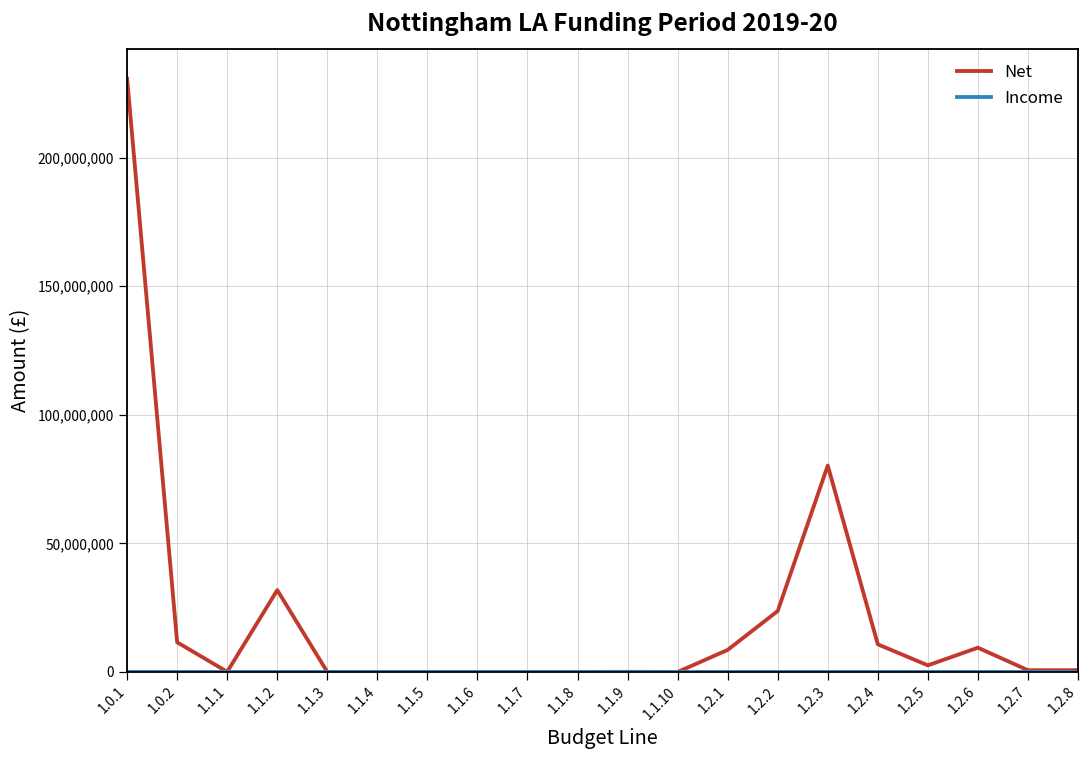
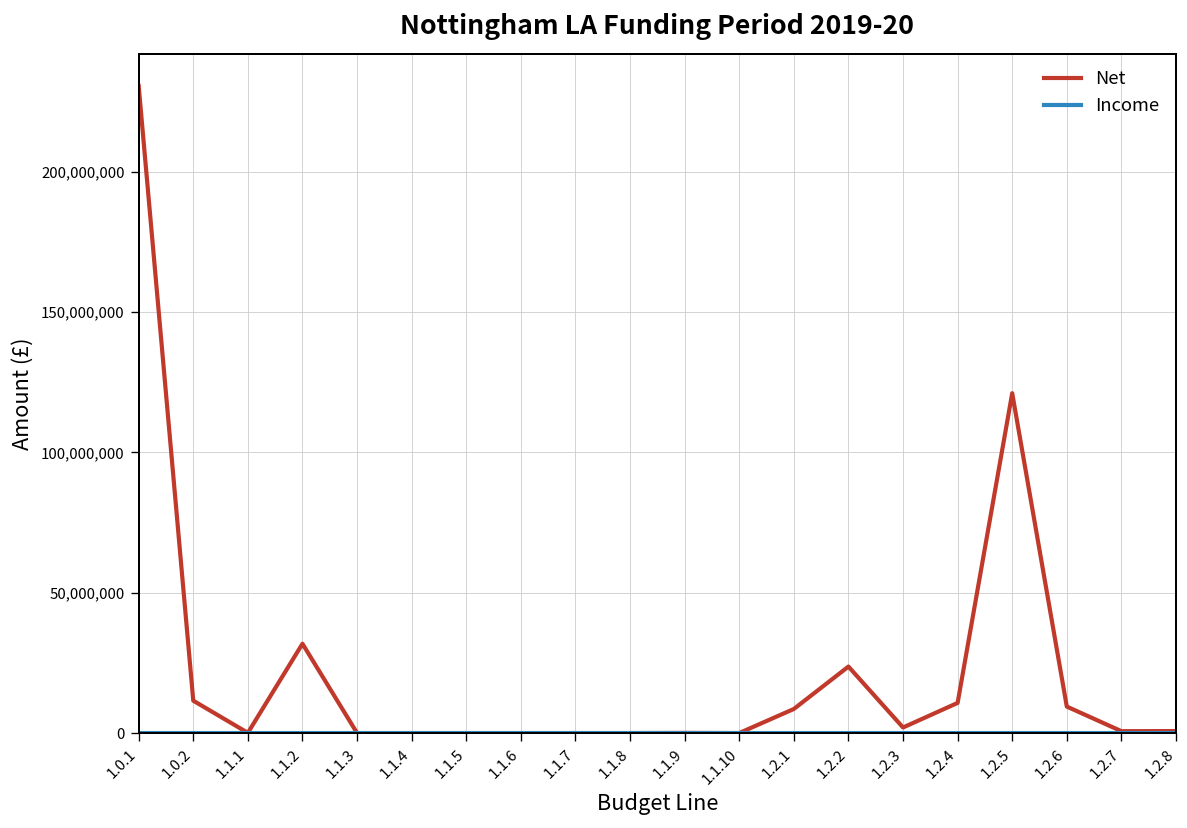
  {
    "Net": {
      "1.0.1": "231,000,000",
      "1.0.2": "12,000,000",
      "1.1.2": "32,000,000",
      "1.2.1": "9,000,000",
      "1.2.2": "24,000,000",
-     "1.2.3": "80,000,000",
+     "1.2.3": "2,000,000",
      "1.2.4": "11,000,000",
-     "1.2.5": "3,000,000",
+     "1.2.5": "121,000,000",
      "1.2.6": "9,000,000"
    },
    "Income": {
      "1.0.1": "0",
      "1.0.2": "0",
      "1.1.2": "0",
      "1.2.1": "0",
      "1.2.2": "0",
      "1.2.3": "0",
      "1.2.4": "0",
      "1.2.5": "0",
      "1.2.6": "0"
    }
  }
